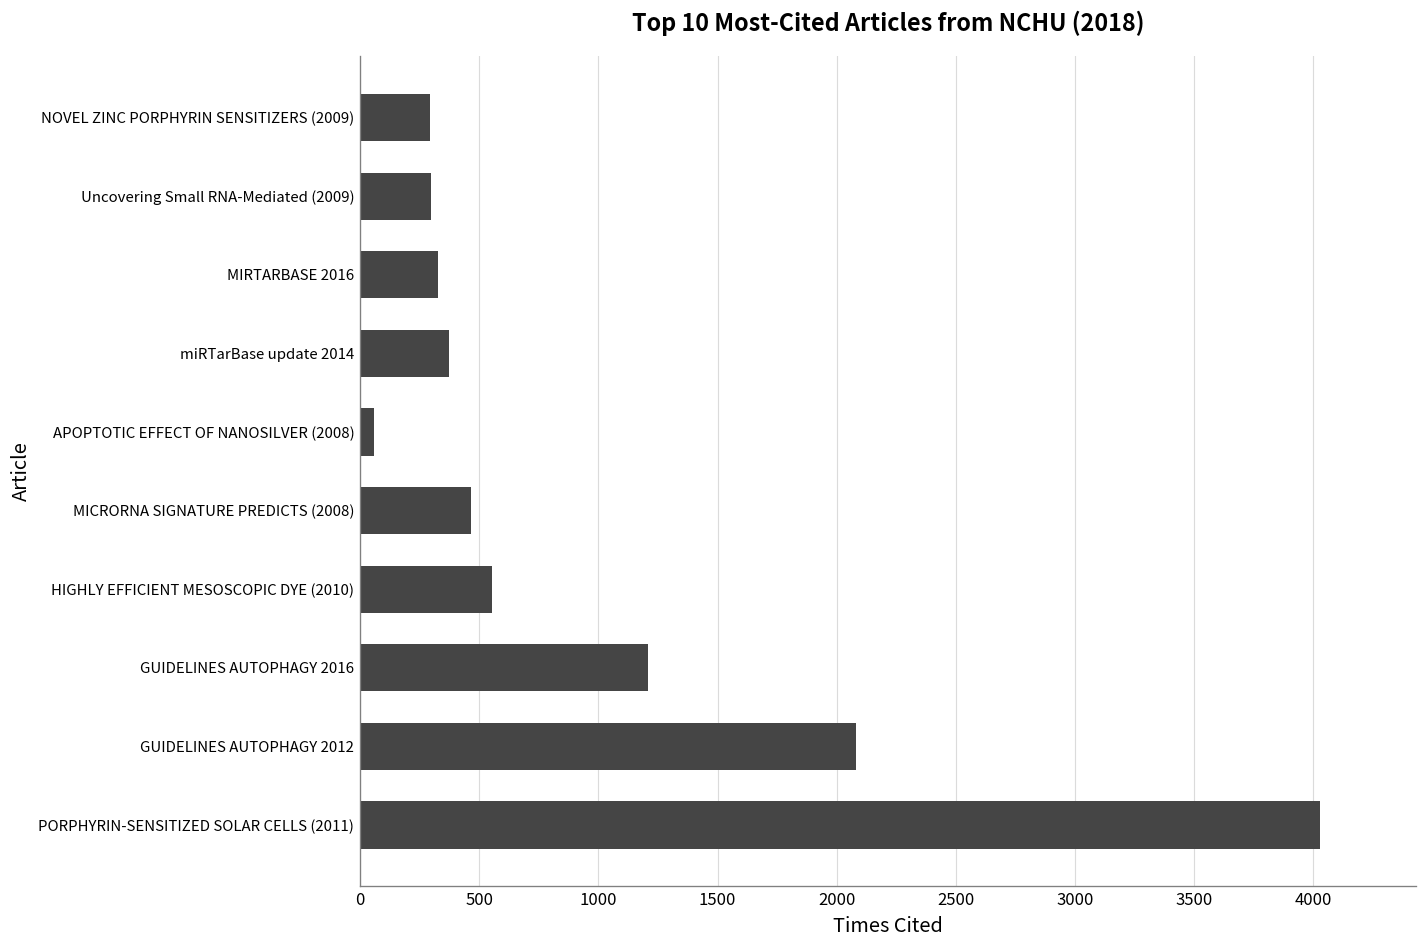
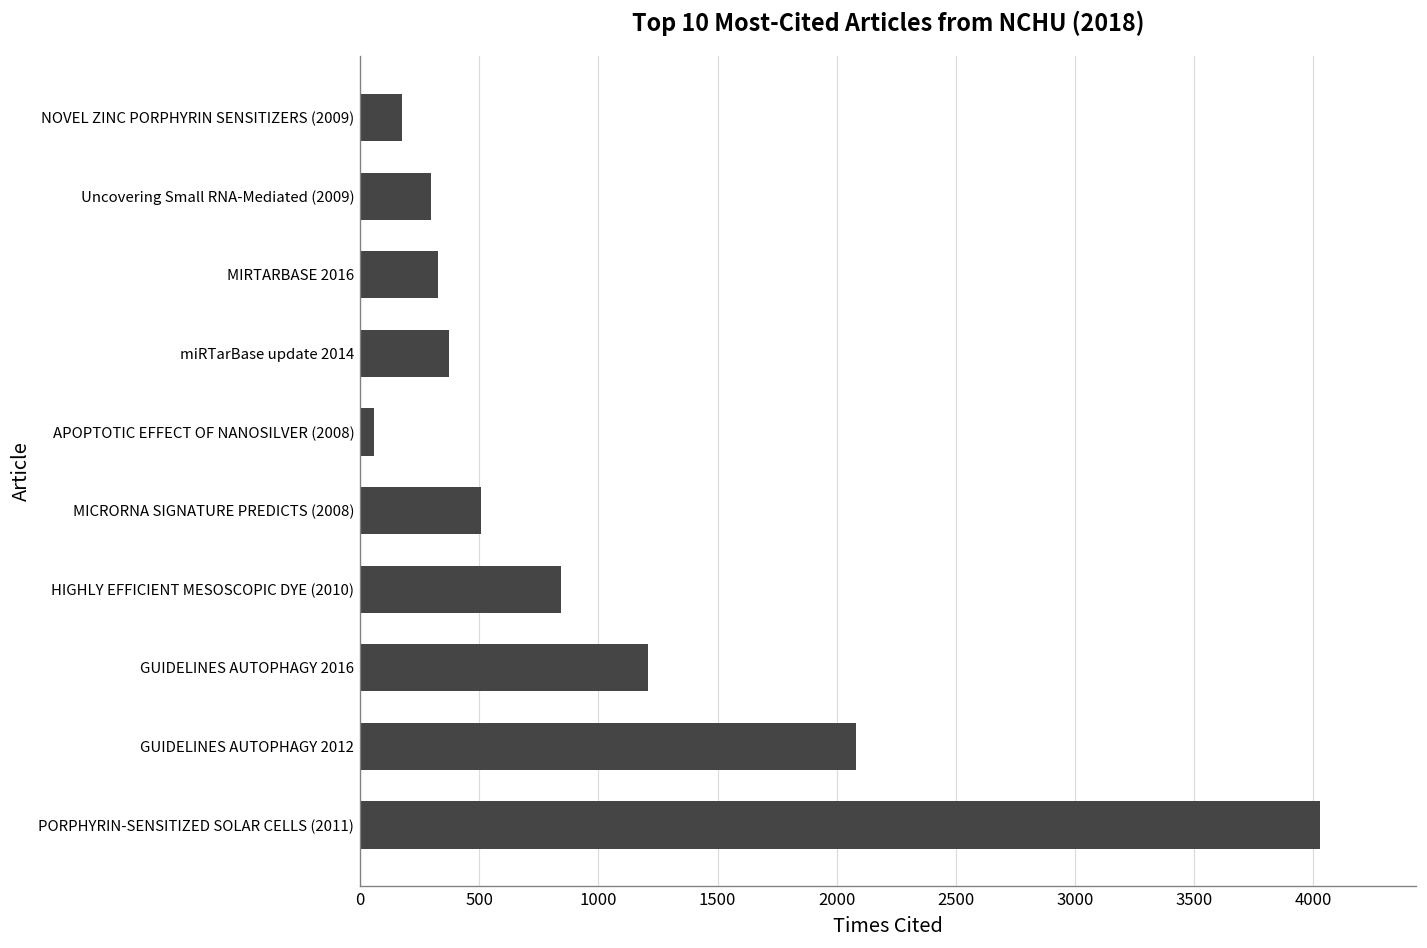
  {
-   "NOVEL ZINC PORPHYRIN SENSITIZERS (2009)": 300,
+   "NOVEL ZINC PORPHYRIN SENSITIZERS (2009)": 180,
    "Uncovering Small RNA-Mediated (2009)": 300,
    "MIRTARBASE 2016": 330,
    "miRTarBase update 2014": 370,
    "APOPTOTIC EFFECT OF NANOSILVER (2008)": 60,
-   "MICRORNA SIGNATURE PREDICTS (2008)": 470,
-   "HIGHLY EFFICIENT MESOSCOPIC DYE (2010)": 550,
+   "MICRORNA SIGNATURE PREDICTS (2008)": 510,
+   "HIGHLY EFFICIENT MESOSCOPIC DYE (2010)": 840,
    "GUIDELINES AUTOPHAGY 2016": 1210,
    "GUIDELINES AUTOPHAGY 2012": 2080,
    "PORPHYRIN-SENSITIZED SOLAR CELLS (2011)": 4030
  }
